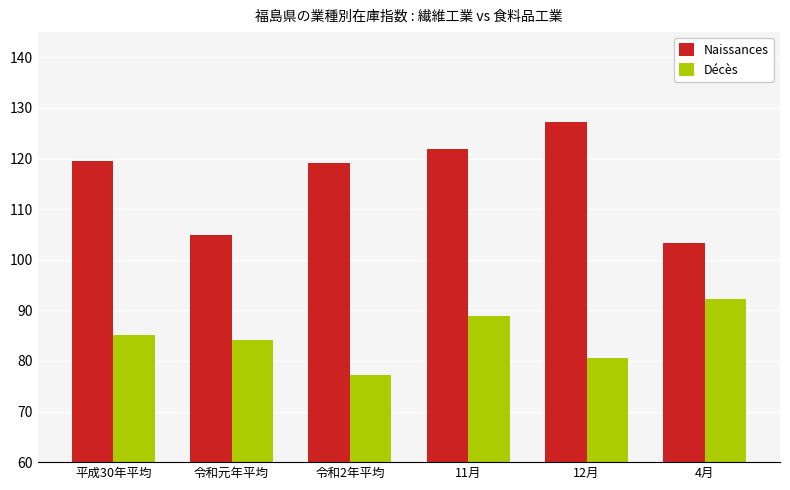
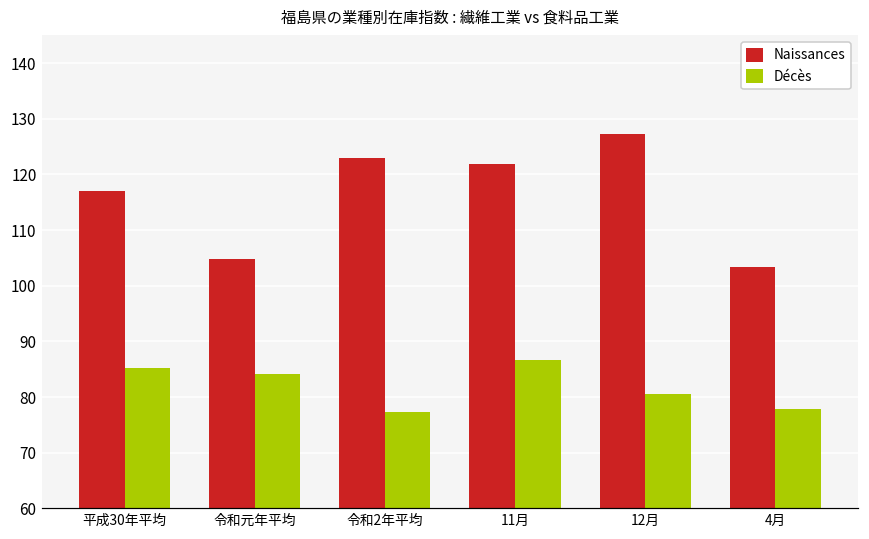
  {
    "Naissances": {
-     "平成30年平均": 120,
+     "平成30年平均": 117,
      "令和元年平均": 105,
-     "令和2年平均": 119,
+     "令和2年平均": 123,
      "11月": 122,
      "12月": 127,
      "4月": 103
    },
    "Décès": {
      "平成30年平均": 85,
      "令和元年平均": 84,
      "令和2年平均": 77,
-     "11月": 89,
+     "11月": 87,
      "12月": 81,
-     "4月": 92
+     "4月": 78
    }
  }
